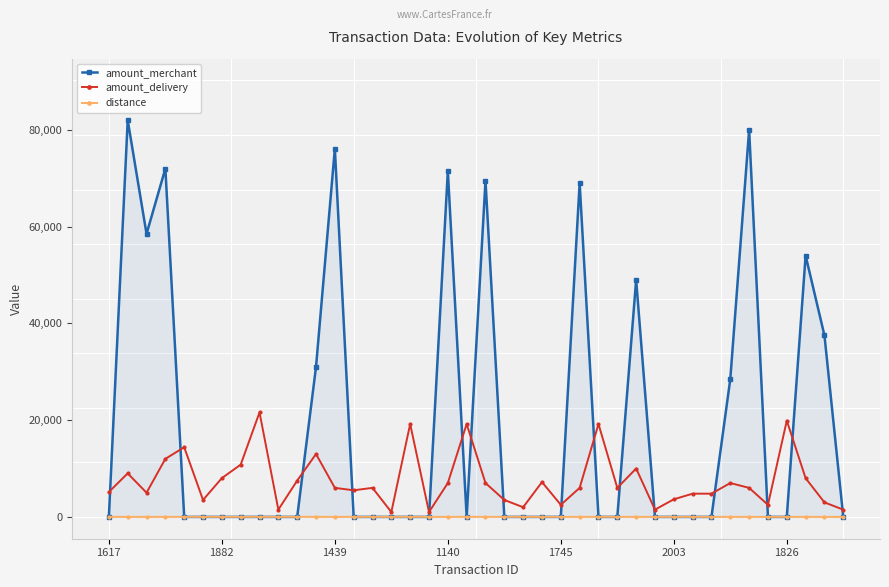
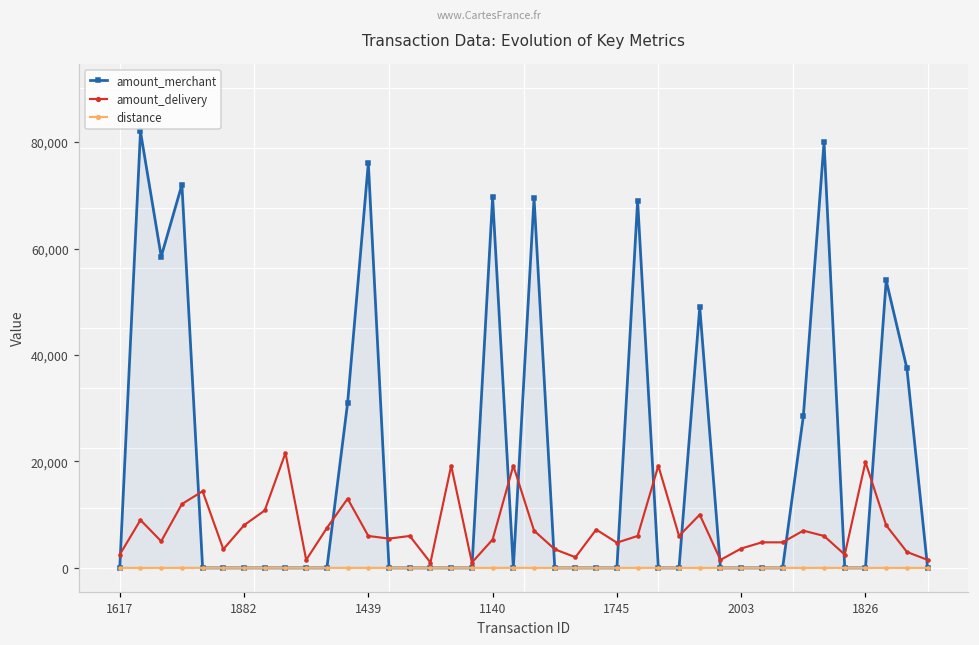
  {
    "amount_merchant": {
      "1439": "76,000",
-     "1140": "72,000"
+     "1140": "70,000"
    },
    "amount_delivery": {
-     "1617": "5,000",
+     "1617": "3,000",
      "1882": "8,000",
      "1439": "6,000",
-     "1140": "7,000",
-     "1745": "3,000",
+     "1140": "5,000",
+     "1745": "5,000",
      "2003": "4,000",
      "1826": "20,000"
    },
    "distance": {
      "1439": "0",
      "1140": "0"
    }
  }
